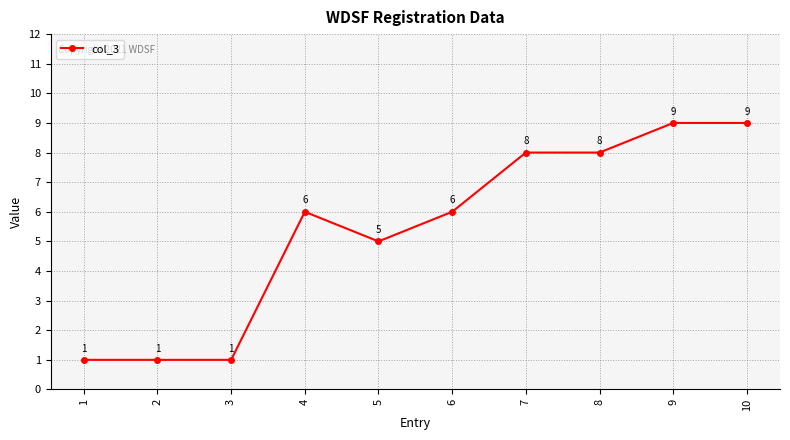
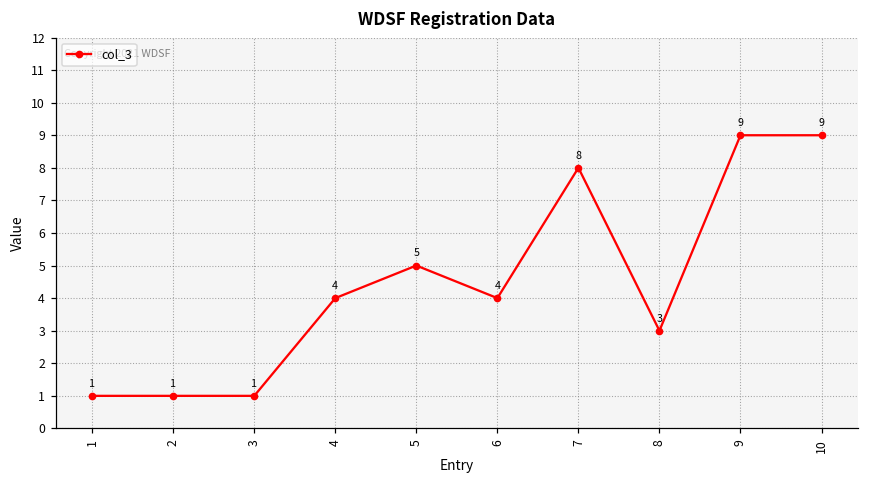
  {
    "1": 1,
    "2": 1,
    "3": 1,
-   "4": 6,
+   "4": 4,
    "5": 5,
-   "6": 6,
+   "6": 4,
    "7": 8,
-   "8": 8,
+   "8": 3,
    "9": 9,
    "10": 9
  }
